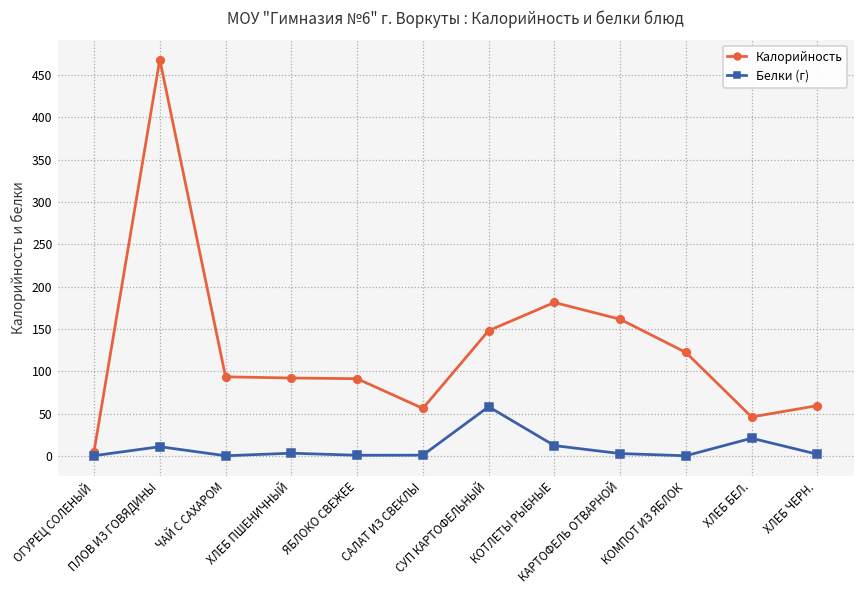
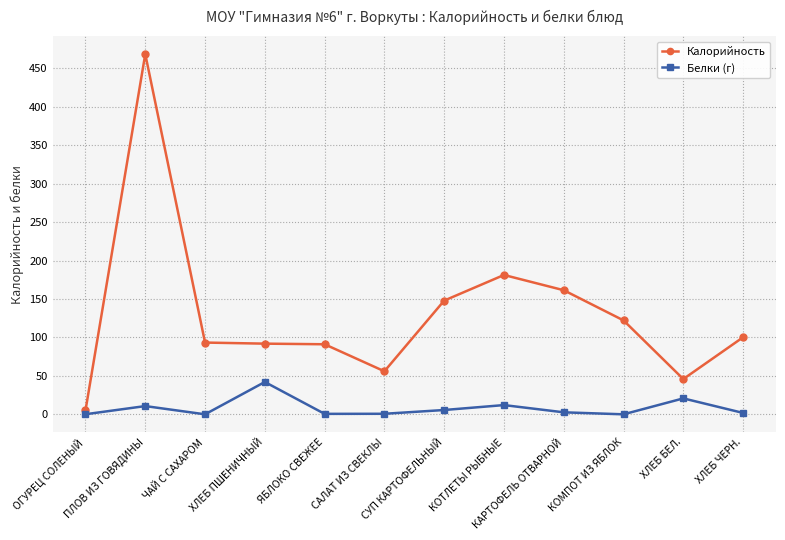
  {
    "Калорийность": {
      "ОГУРЕЦ СОЛЕНЫЙ": 10,
      "ПЛОВ ИЗ ГОВЯДИНЫ": 470,
      "ЧАЙ С САХАРОМ": 90,
      "ХЛЕБ ПШЕНИЧНЫЙ": 90,
      "ЯБЛОКО СВЕЖЕЕ": 90,
      "САЛАТ ИЗ СВЕКЛЫ": 60,
      "СУП КАРТОФЕЛЬНЫЙ": 150,
      "КОТЛЕТЫ РЫБНЫЕ": 180,
      "КАРТОФЕЛЬ ОТВАРНОЙ": 160,
      "КОМПОТ ИЗ ЯБЛОК": 120,
      "ХЛЕБ БЕЛ.": 50,
-     "ХЛЕБ ЧЕРН.": 60
+     "ХЛЕБ ЧЕРН.": 100
    },
    "Белки (г)": {
      "ОГУРЕЦ СОЛЕНЫЙ": 0,
      "ПЛОВ ИЗ ГОВЯДИНЫ": 10,
      "ЧАЙ С САХАРОМ": 0,
-     "ХЛЕБ ПШЕНИЧНЫЙ": 0,
+     "ХЛЕБ ПШЕНИЧНЫЙ": 40,
      "ЯБЛОКО СВЕЖЕЕ": 0,
      "САЛАТ ИЗ СВЕКЛЫ": 0,
-     "СУП КАРТОФЕЛЬНЫЙ": 60,
+     "СУП КАРТОФЕЛЬНЫЙ": 10,
      "КОТЛЕТЫ РЫБНЫЕ": 10,
      "КАРТОФЕЛЬ ОТВАРНОЙ": 0,
      "КОМПОТ ИЗ ЯБЛОК": 0,
      "ХЛЕБ БЕЛ.": 20,
      "ХЛЕБ ЧЕРН.": 0
    }
  }
